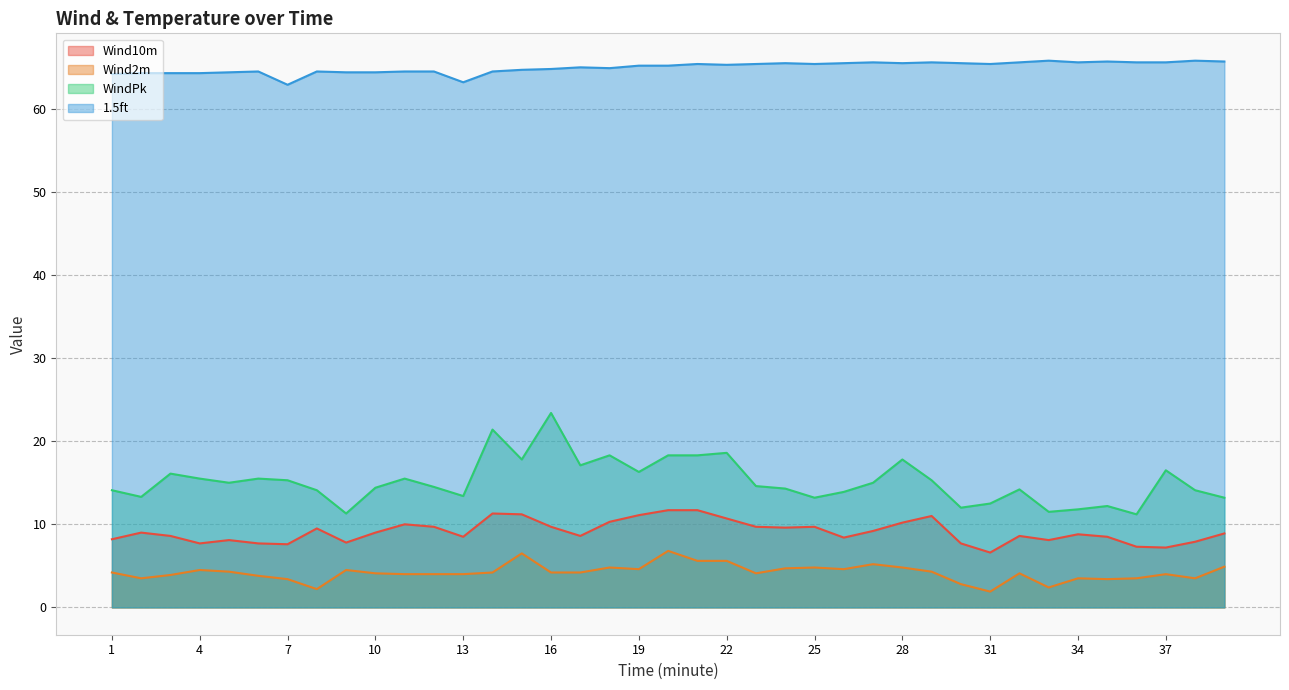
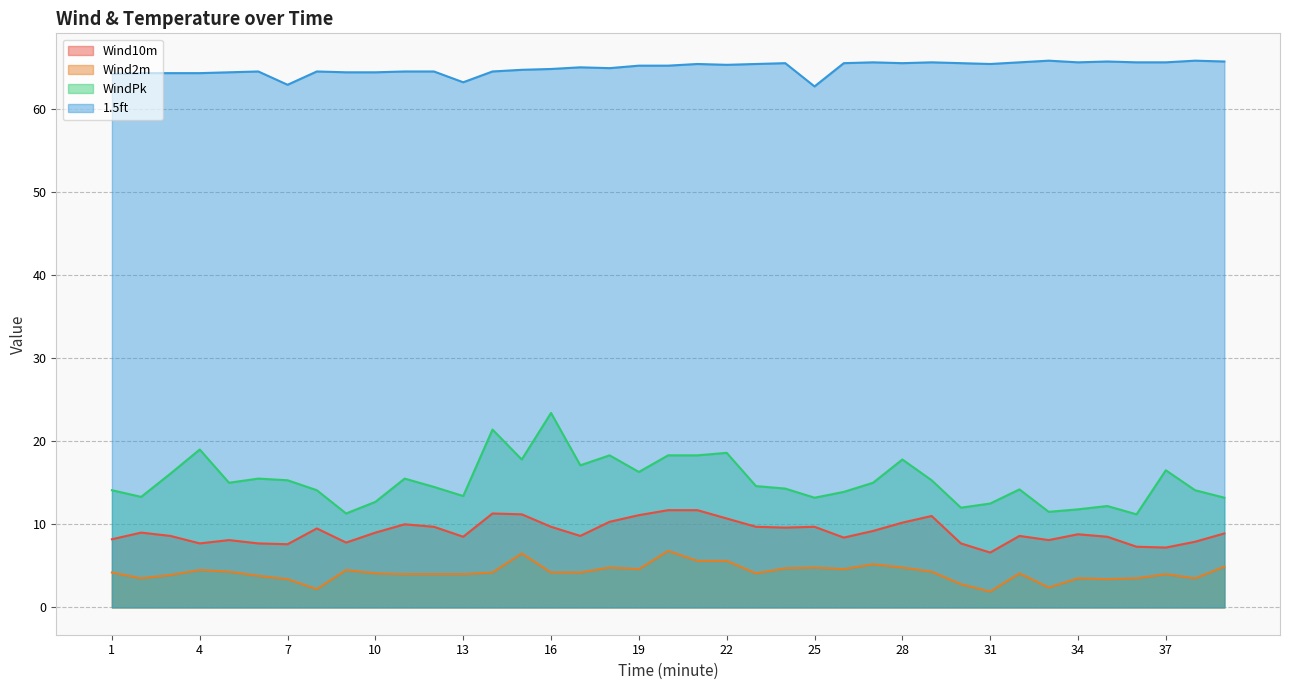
  {
    "WindPk": {
      "1": 14,
-     "4": 16,
+     "4": 19,
      "7": 15,
-     "10": 14,
+     "10": 13,
      "13": 13,
      "16": 23,
      "19": 16,
      "22": 19,
      "25": 13,
      "28": 18,
      "31": 13,
      "34": 12,
      "37": 17
    },
    "1.5ft": {
      "4": 64,
      "7": 63,
      "10": 64,
      "13": 63,
      "16": 65,
      "19": 65,
      "22": 65,
-     "25": 65,
+     "25": 63,
      "28": 66,
      "31": 65,
      "34": 66,
      "37": 66
    }
  }
